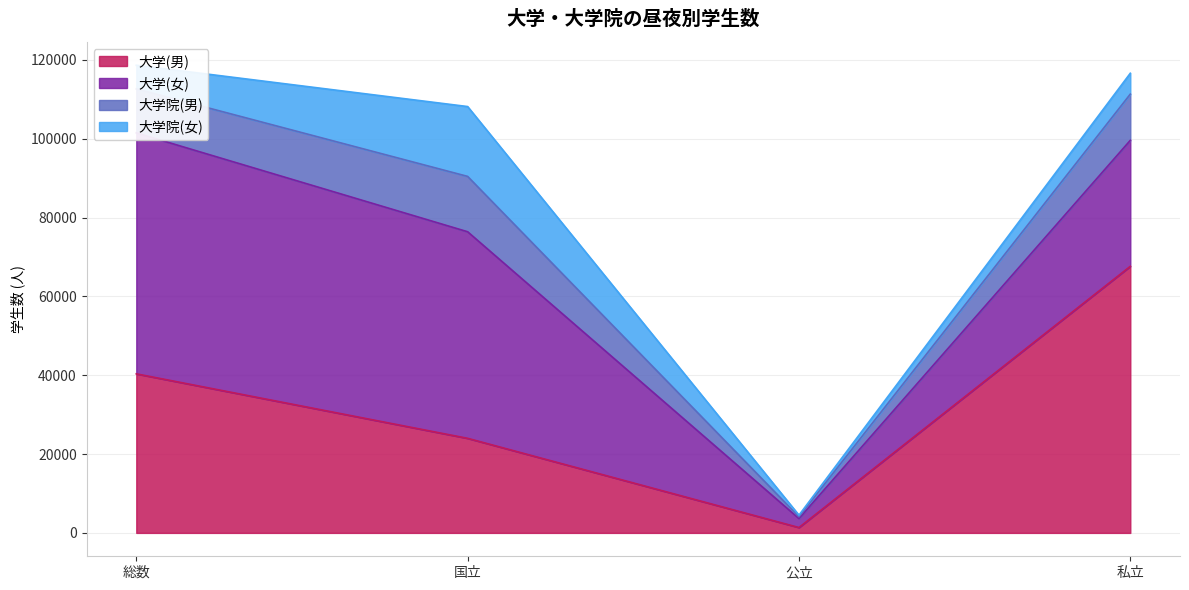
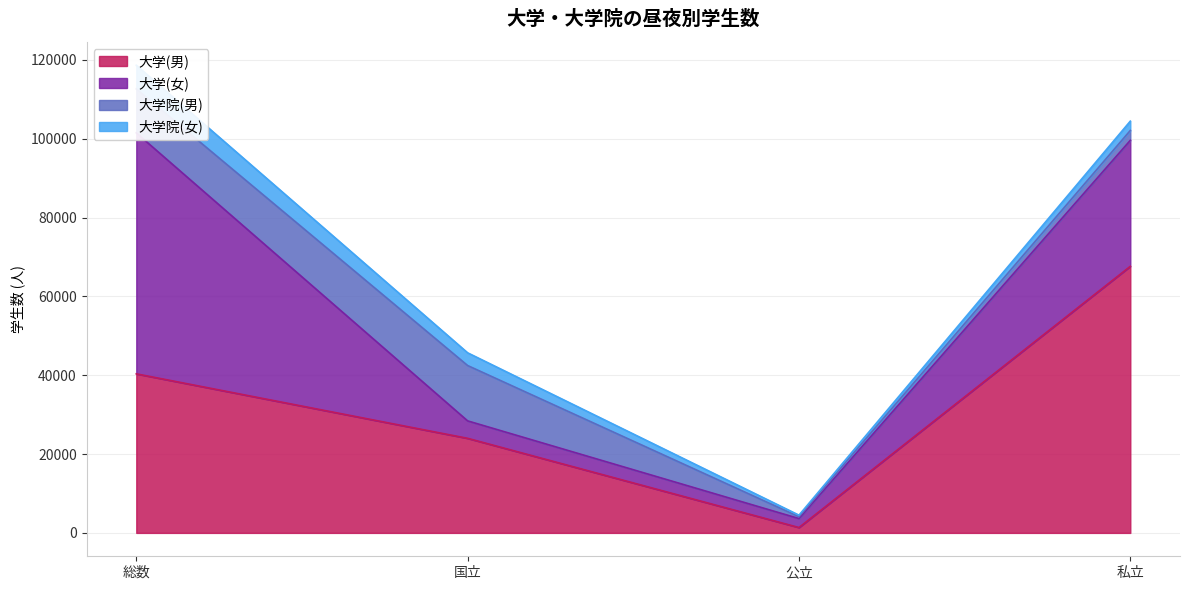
  {
    "大学(男)": {
      "総数": 40000,
      "国立": 24000,
      "公立": 1000,
      "私立": 68000
    },
    "大学(女)": {
-     "国立": 52000,
+     "国立": 4000,
      "私立": 32000
    },
    "大学院(男)": {
      "国立": 14000,
-     "私立": 12000
+     "私立": 3000
    },
    "大学院(女)": {
-     "国立": 18000,
-     "私立": 5000
+     "国立": 3000,
+     "私立": 2000
    }
  }
